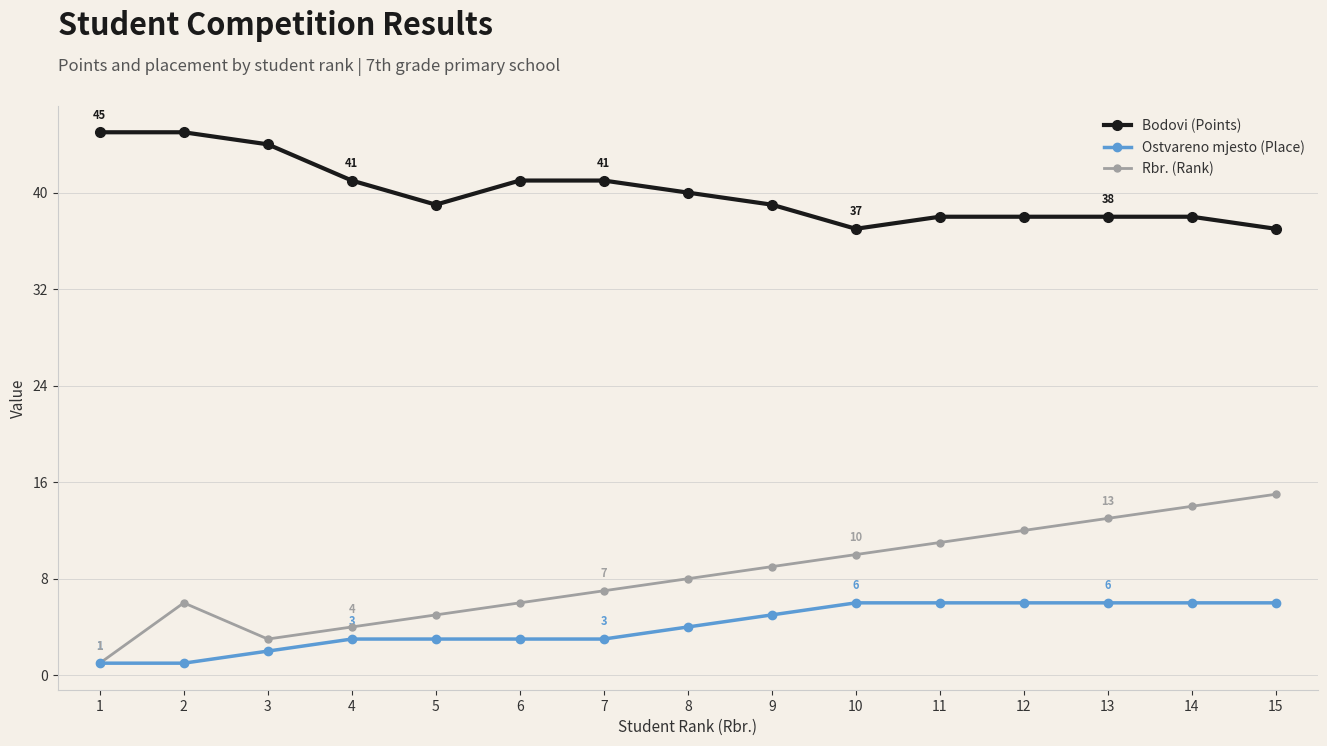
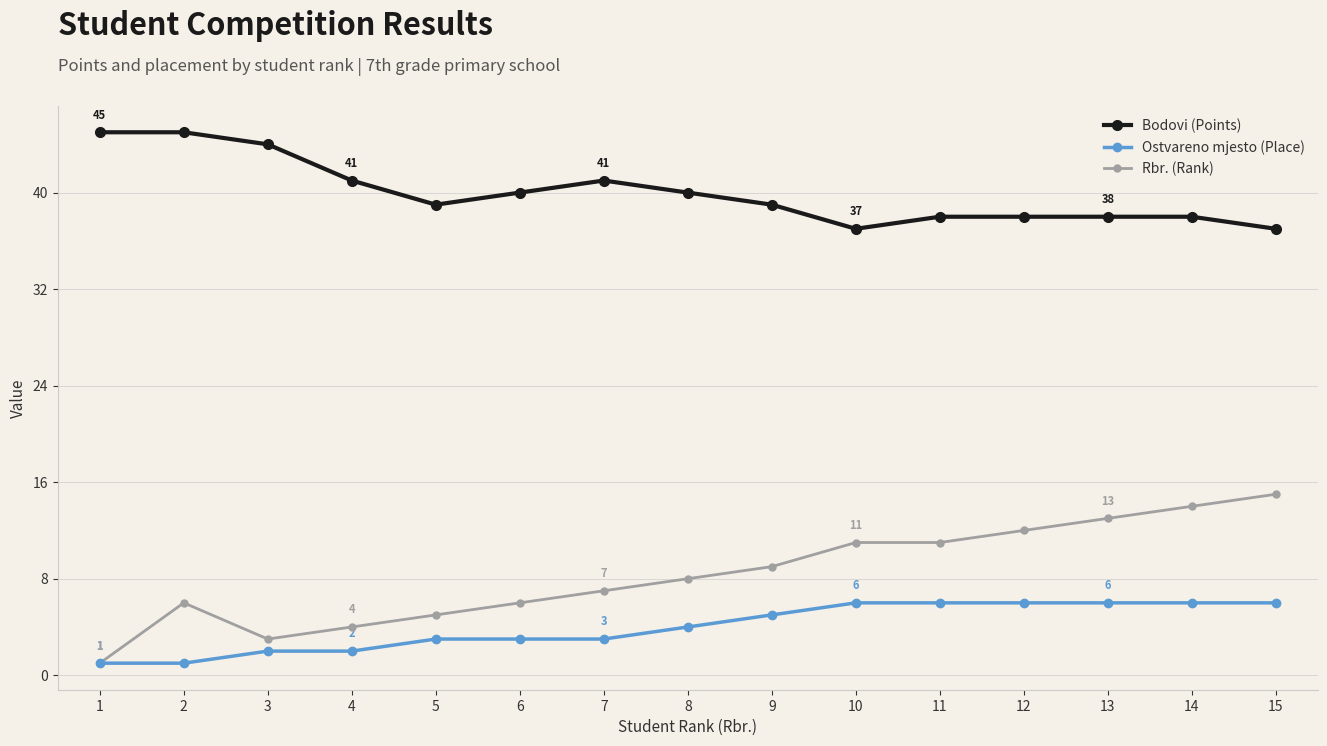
  {
    "Bodovi (Points)": {
      "2": 45,
      "3": 44,
      "5": 39,
-     "6": 41,
+     "6": 40,
      "8": 40,
      "9": 39,
      "11": 38,
      "12": 38,
      "14": 38,
      "15": 37
    },
    "Ostvareno mjesto (Place)": {
-     "4": 3,
+     "4": 2,
      "7": 3,
      "10": 6,
      "13": 6
    },
    "Rbr. (Rank)": {
      "4": 4,
      "7": 7,
-     "10": 10,
+     "10": 11,
      "13": 13
    }
  }
